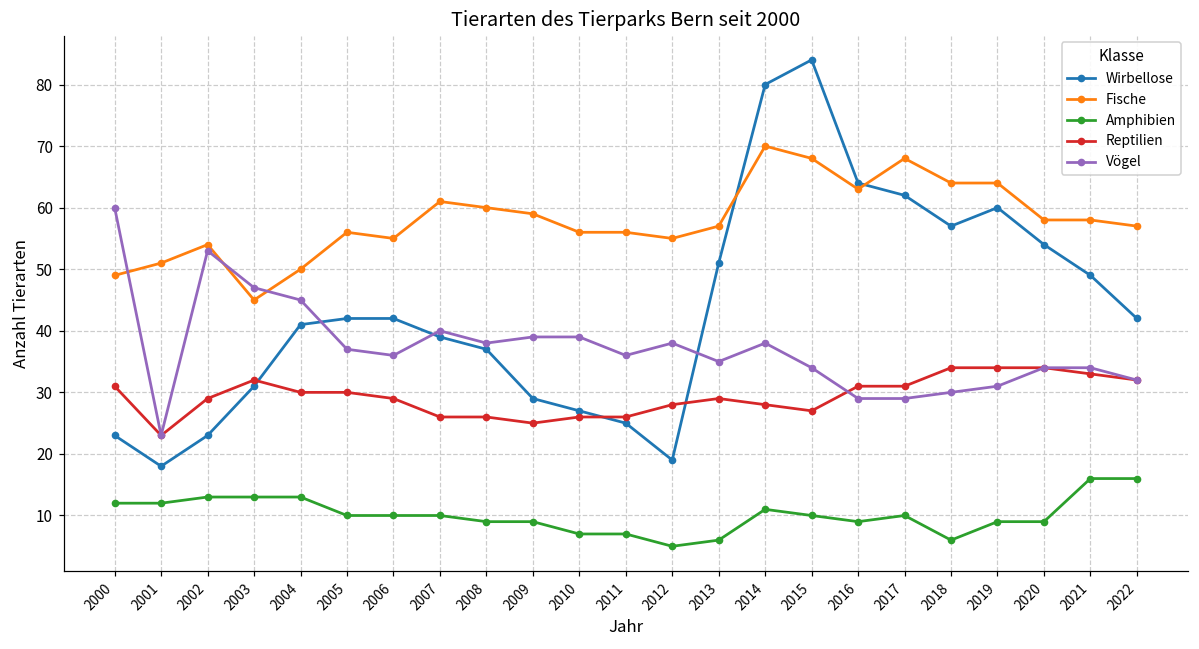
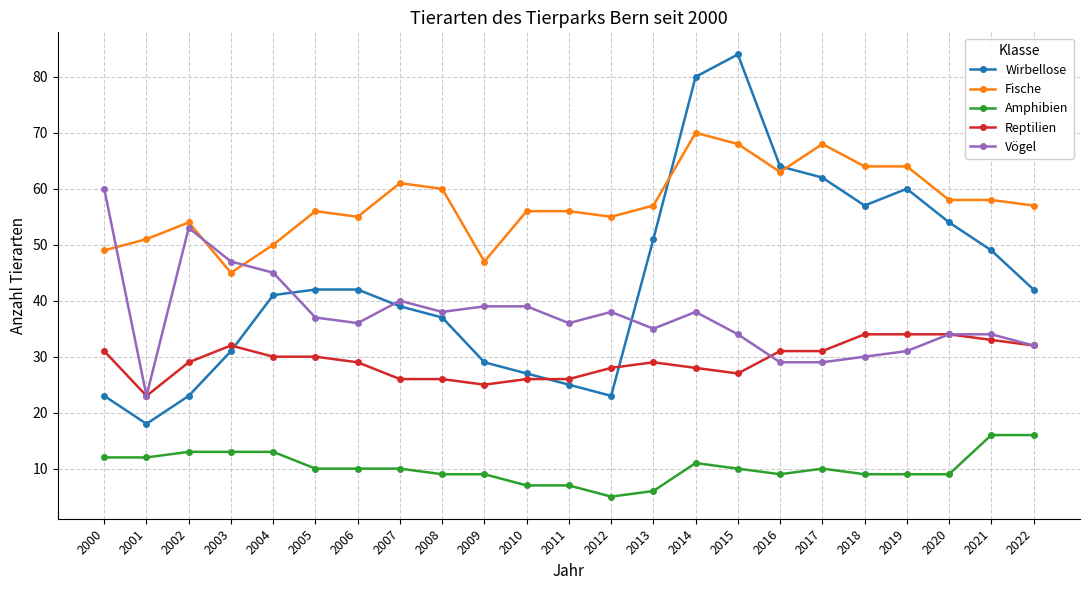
  {
    "Wirbellose": {
      "2000": 23,
      "2001": 18,
      "2002": 23,
      "2003": 31,
      "2004": 41,
      "2005": 42,
      "2006": 42,
      "2007": 39,
      "2008": 37,
      "2009": 29,
      "2010": 27,
      "2011": 25,
-     "2012": 19,
+     "2012": 23,
      "2013": 51,
      "2014": 80,
      "2015": 84,
      "2016": 64,
      "2017": 62,
      "2018": 57,
      "2019": 60,
      "2020": 54,
      "2021": 49,
      "2022": 42
    },
    "Fische": {
      "2000": 49,
      "2001": 51,
      "2002": 54,
      "2003": 45,
      "2004": 50,
      "2005": 56,
      "2006": 55,
      "2007": 61,
      "2008": 60,
-     "2009": 59,
+     "2009": 47,
      "2010": 56,
      "2011": 56,
      "2012": 55,
      "2013": 57,
      "2014": 70,
      "2015": 68,
      "2016": 63,
      "2017": 68,
      "2018": 64,
      "2019": 64,
      "2020": 58,
      "2021": 58,
      "2022": 57
    },
    "Amphibien": {
      "2000": 12,
      "2001": 12,
      "2002": 13,
      "2003": 13,
      "2004": 13,
      "2005": 10,
      "2006": 10,
      "2007": 10,
      "2008": 9,
      "2009": 9,
      "2010": 7,
      "2011": 7,
      "2012": 5,
      "2013": 6,
      "2014": 11,
      "2015": 10,
      "2016": 9,
      "2017": 10,
-     "2018": 6,
+     "2018": 9,
      "2019": 9,
      "2020": 9,
      "2021": 16,
      "2022": 16
    },
    "Reptilien": {
      "2000": 31,
      "2002": 29,
      "2003": 32,
      "2004": 30,
      "2005": 30,
      "2006": 29,
      "2007": 26,
      "2008": 26,
      "2009": 25,
      "2010": 26,
      "2011": 26,
      "2012": 28,
      "2013": 29,
      "2014": 28,
      "2015": 27,
      "2016": 31,
      "2017": 31,
      "2018": 34,
      "2019": 34,
      "2021": 33
    },
    "Vögel": {
      "2000": 60,
      "2002": 53,
      "2003": 47,
      "2004": 45,
      "2005": 37,
      "2006": 36,
      "2007": 40,
      "2008": 38,
      "2009": 39,
      "2010": 39,
      "2011": 36,
      "2012": 38,
      "2013": 35,
      "2014": 38,
      "2015": 34,
      "2016": 29,
      "2017": 29,
      "2018": 30,
      "2019": 31,
      "2021": 34
    }
  }
